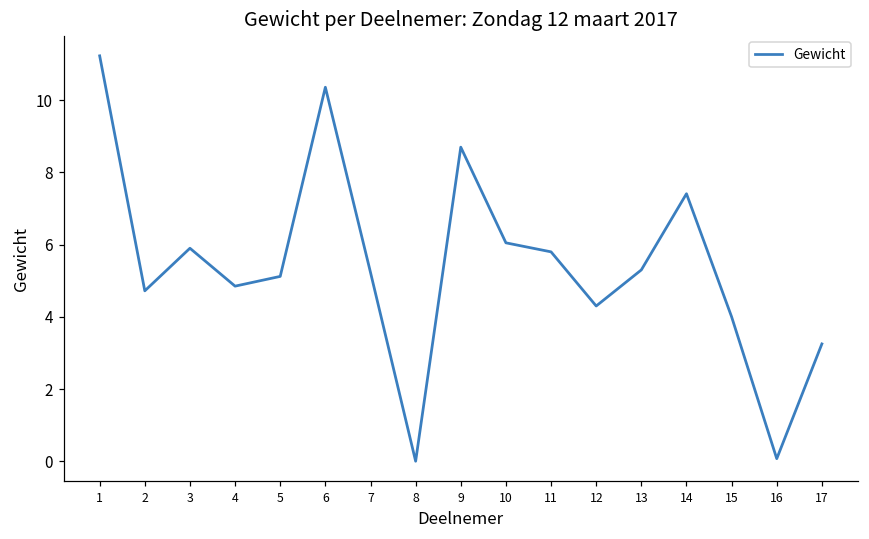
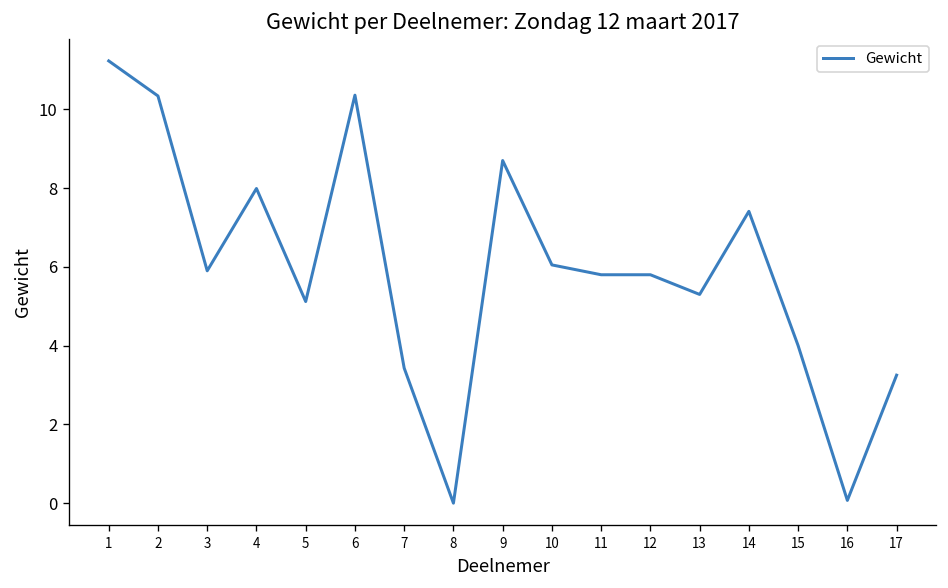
  {
    "1": 11.2,
-   "2": 4.7,
+   "2": 10.3,
    "3": 5.9,
-   "4": 4.9,
+   "4": 8.0,
    "5": 5.1,
    "6": 10.4,
-   "7": 5.2,
+   "7": 3.4,
    "8": 0.0,
    "9": 8.7,
    "10": 6.1,
    "11": 5.8,
-   "12": 4.3,
+   "12": 5.8,
    "13": 5.3,
    "14": 7.4,
    "15": 4.0,
    "16": 0.1,
    "17": 3.3
  }
